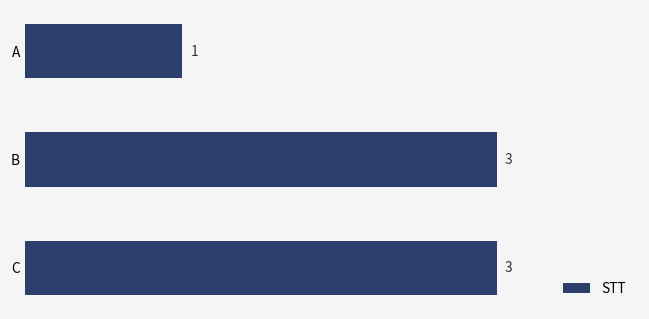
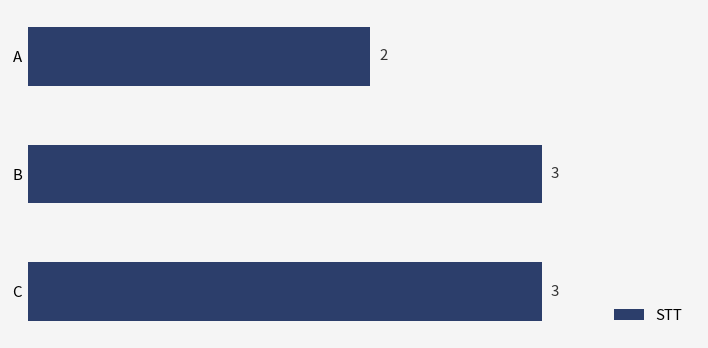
  {
-   "A": 1,
+   "A": 2,
    "B": 3,
    "C": 3
  }
